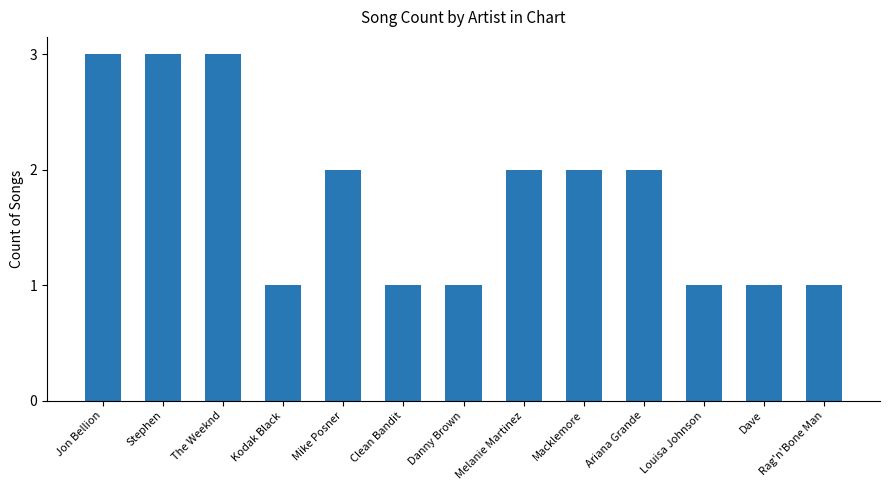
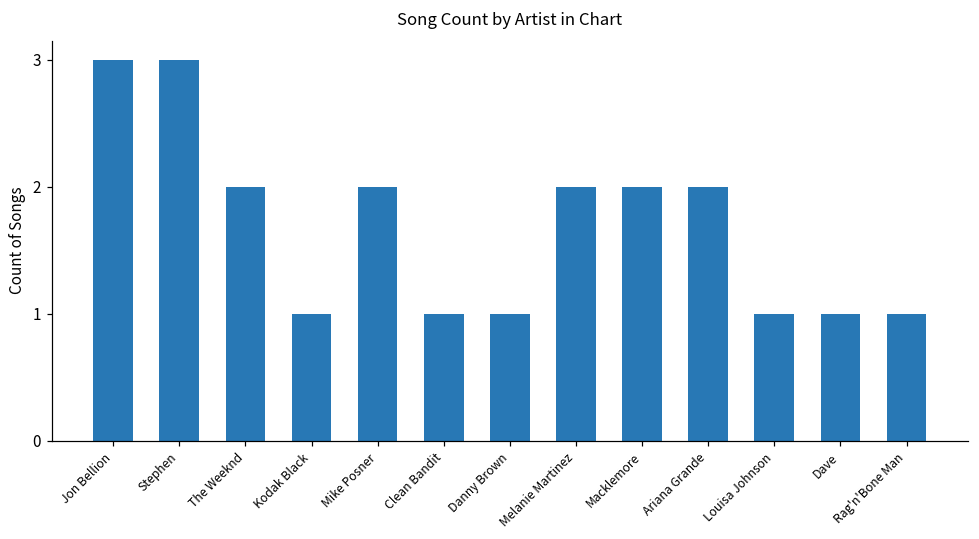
  {
    "Jon Bellion": 3,
    "Stephen": 3,
-   "The Weeknd": 3,
+   "The Weeknd": 2,
    "Kodak Black": 1,
    "Mike Posner": 2,
    "Clean Bandit": 1,
    "Danny Brown": 1,
    "Melanie Martinez": 2,
    "Macklemore": 2,
    "Ariana Grande": 2,
    "Louisa Johnson": 1,
    "Dave": 1,
    "Rag'n'Bone Man": 1
  }
